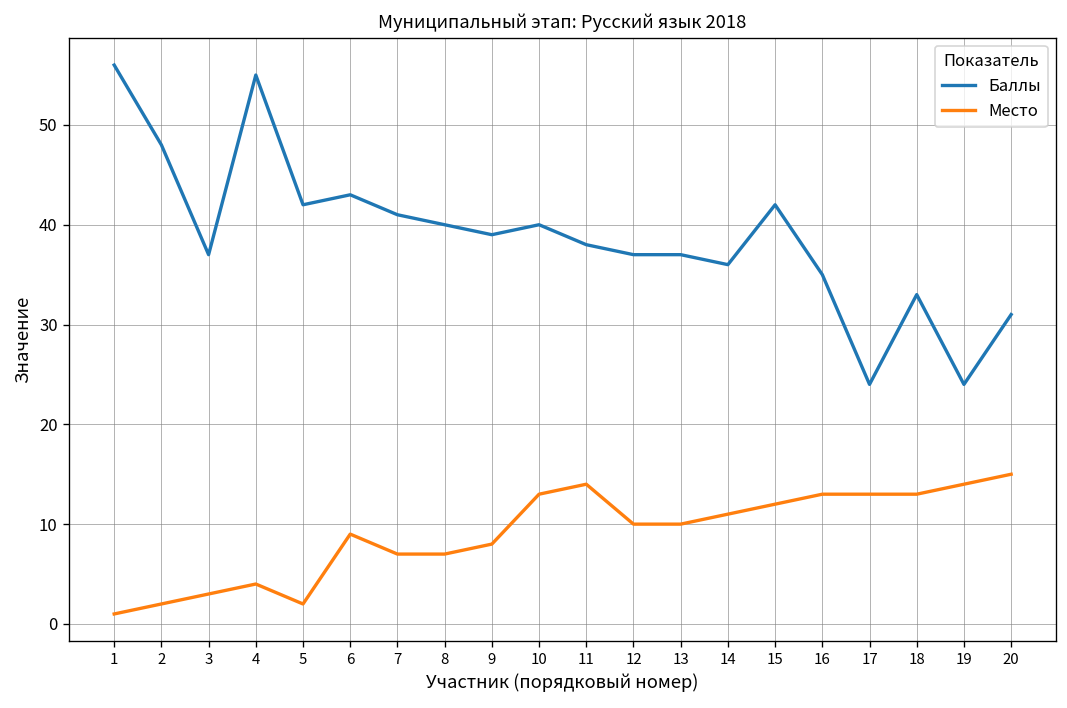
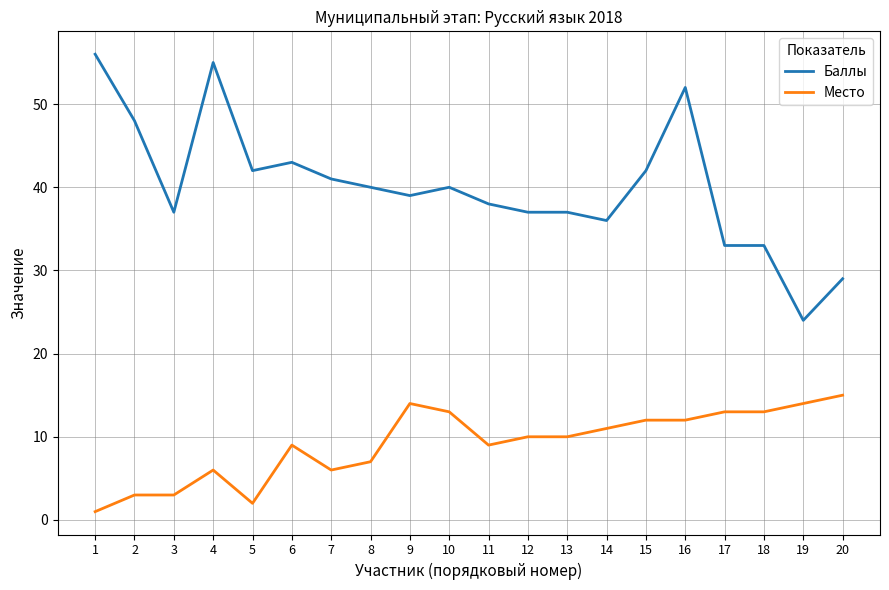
  {
    "Баллы": {
      "1": 56,
      "2": 48,
      "3": 37,
      "4": 55,
      "5": 42,
      "6": 43,
      "7": 41,
      "8": 40,
      "9": 39,
      "10": 40,
      "11": 38,
      "12": 37,
      "13": 37,
      "14": 36,
      "15": 42,
-     "16": 35,
-     "17": 24,
+     "16": 52,
+     "17": 33,
      "18": 33,
      "19": 24,
-     "20": 31
+     "20": 29
    },
    "Место": {
      "1": 1,
-     "2": 2,
+     "2": 3,
      "3": 3,
-     "4": 4,
+     "4": 6,
      "5": 2,
      "6": 9,
-     "7": 7,
+     "7": 6,
      "8": 7,
-     "9": 8,
+     "9": 14,
      "10": 13,
-     "11": 14,
+     "11": 9,
      "12": 10,
      "13": 10,
      "14": 11,
      "15": 12,
-     "16": 13,
+     "16": 12,
      "17": 13,
      "18": 13,
      "19": 14,
      "20": 15
    }
  }
